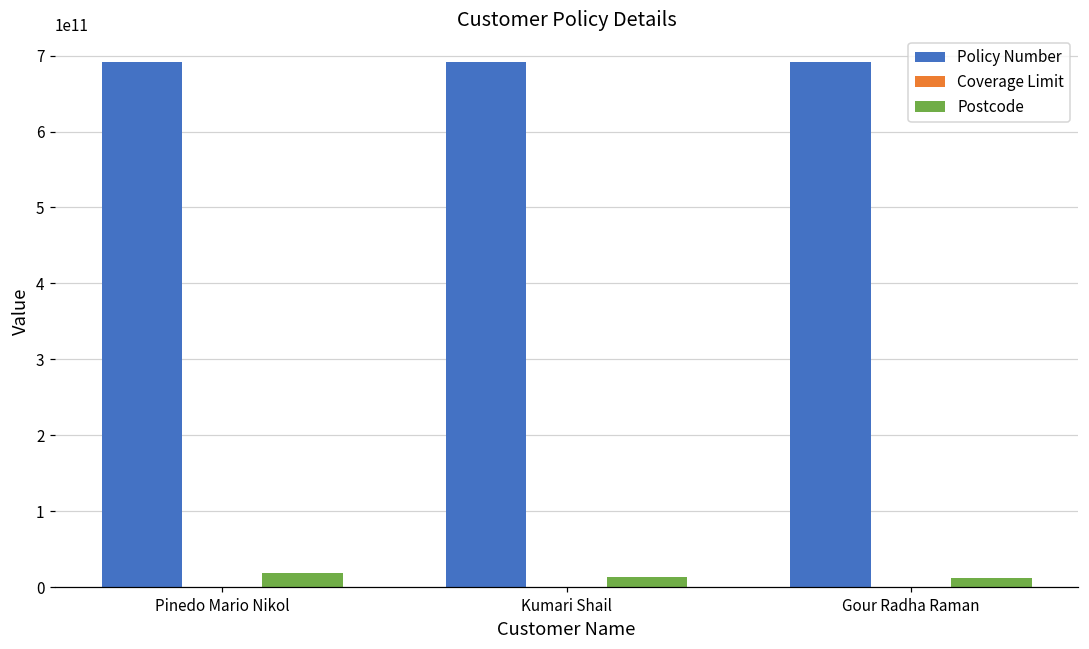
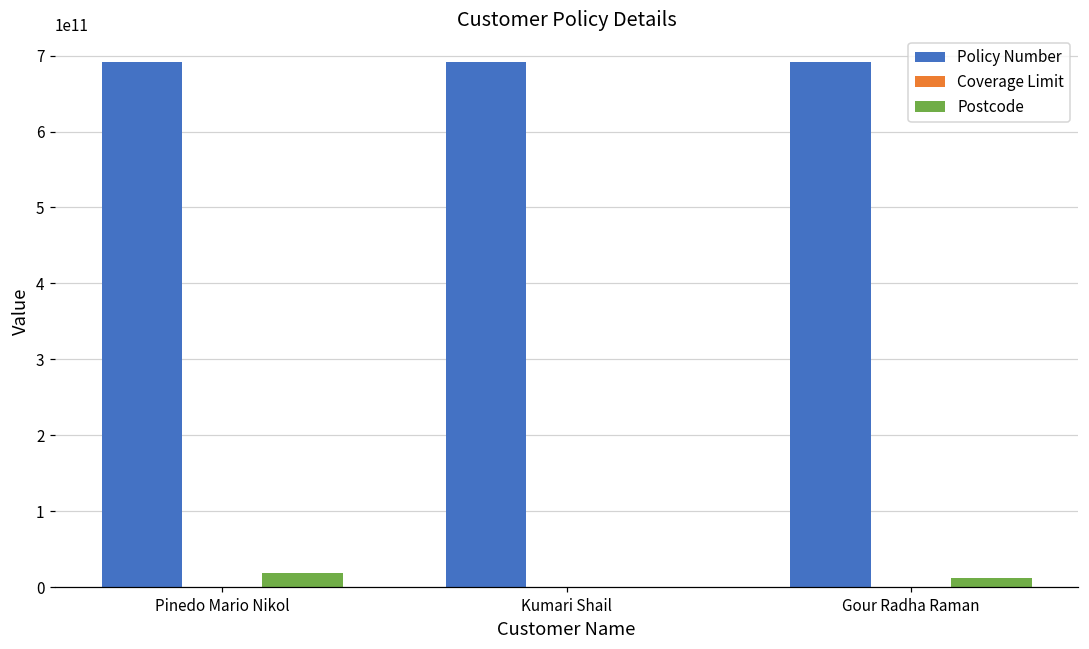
  {
    "Policy Number": {
      "Pinedo Mario Nikol": 690000000000,
      "Kumari Shail": 690000000000,
      "Gour Radha Raman": 690000000000
    },
    "Postcode": {
      "Pinedo Mario Nikol": 20000000000,
-     "Kumari Shail": 10000000000,
+     "Kumari Shail": 0,
      "Gour Radha Raman": 10000000000
    }
  }
